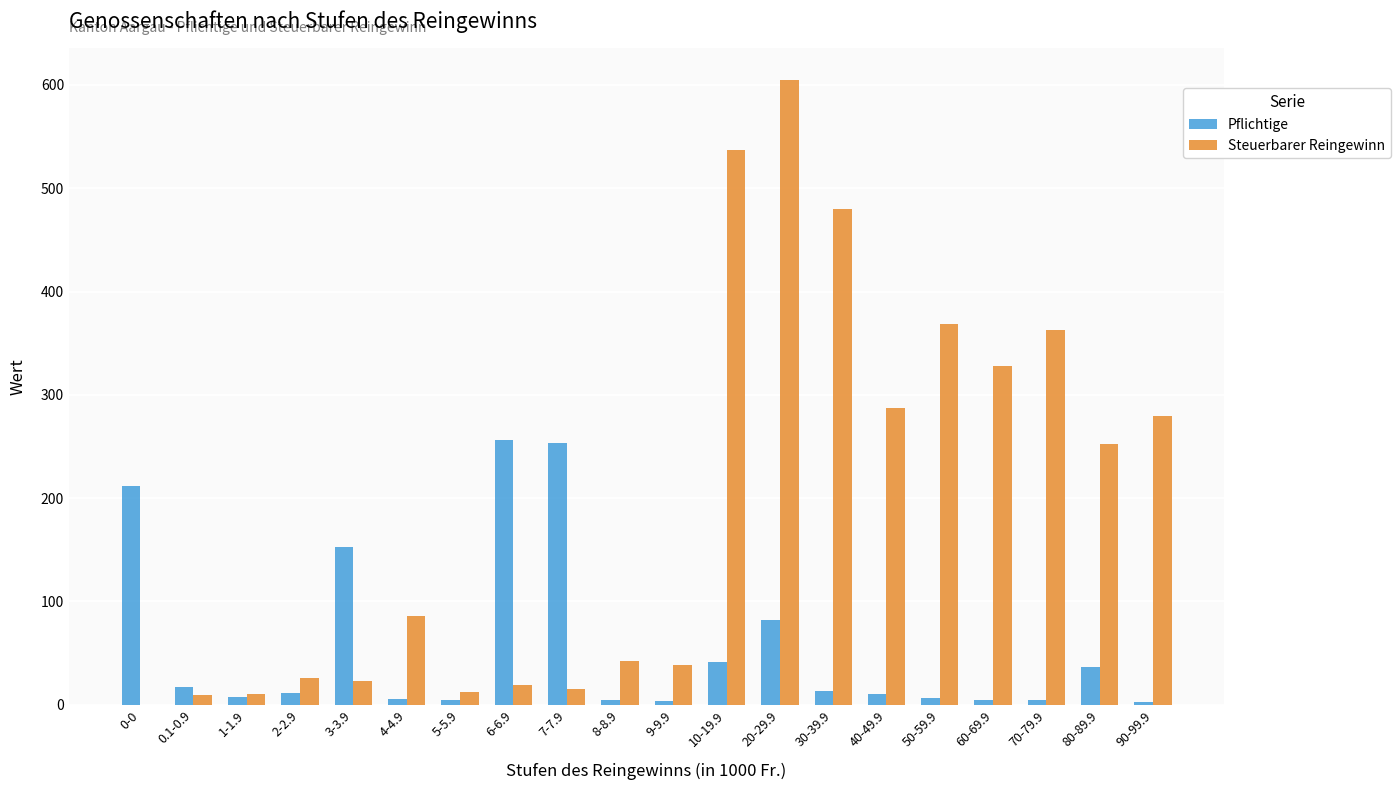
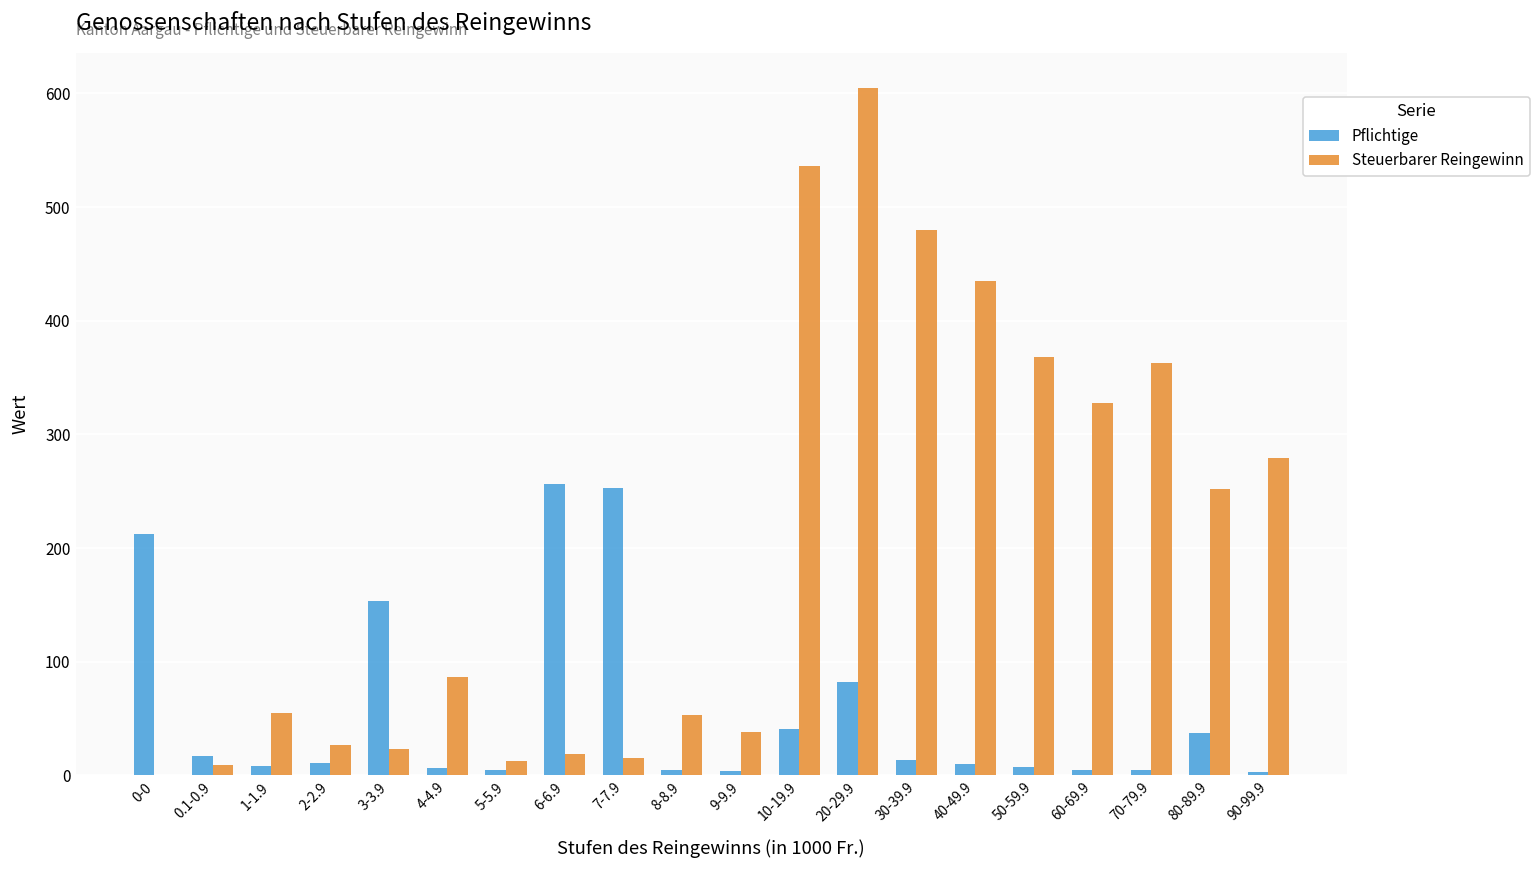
  {
    "Pflichtige": {
      "0-0": 212,
      "0.1-0.9": 17,
      "1-1.9": 8,
      "2-2.9": 11,
      "3-3.9": 153,
      "4-4.9": 6,
      "5-5.9": 5,
      "6-6.9": 256,
      "7-7.9": 253,
      "8-8.9": 5,
      "9-9.9": 4,
      "10-19.9": 41,
      "20-29.9": 82,
      "30-39.9": 13,
      "40-49.9": 10,
      "50-59.9": 7,
      "60-69.9": 5,
      "70-79.9": 5,
      "80-89.9": 37,
      "90-99.9": 3
    },
    "Steuerbarer Reingewinn": {
      "0-0": 0,
      "0.1-0.9": 9,
-     "1-1.9": 11,
+     "1-1.9": 55,
      "2-2.9": 26,
      "3-3.9": 23,
      "4-4.9": 86,
      "5-5.9": 13,
      "6-6.9": 19,
      "7-7.9": 16,
-     "8-8.9": 43,
+     "8-8.9": 53,
      "9-9.9": 38,
      "10-19.9": 537,
      "20-29.9": 605,
      "30-39.9": 480,
-     "40-49.9": 288,
+     "40-49.9": 435,
      "50-59.9": 369,
      "60-69.9": 328,
      "70-79.9": 363,
      "80-89.9": 252,
      "90-99.9": 279
    }
  }
